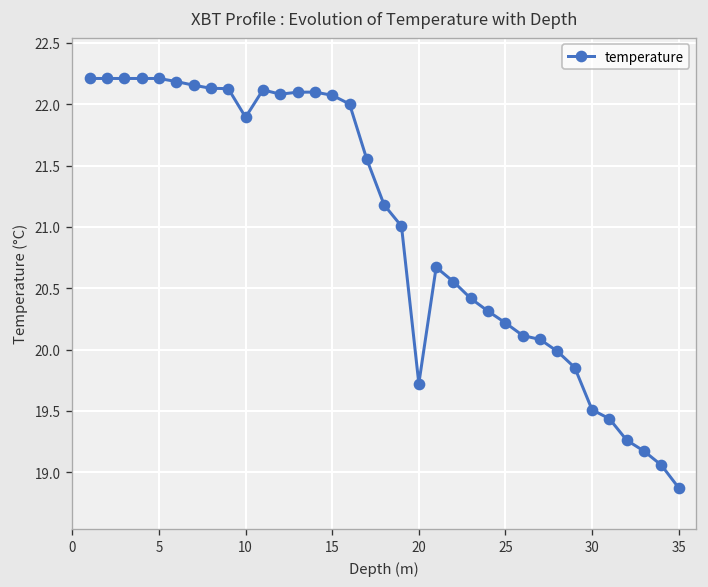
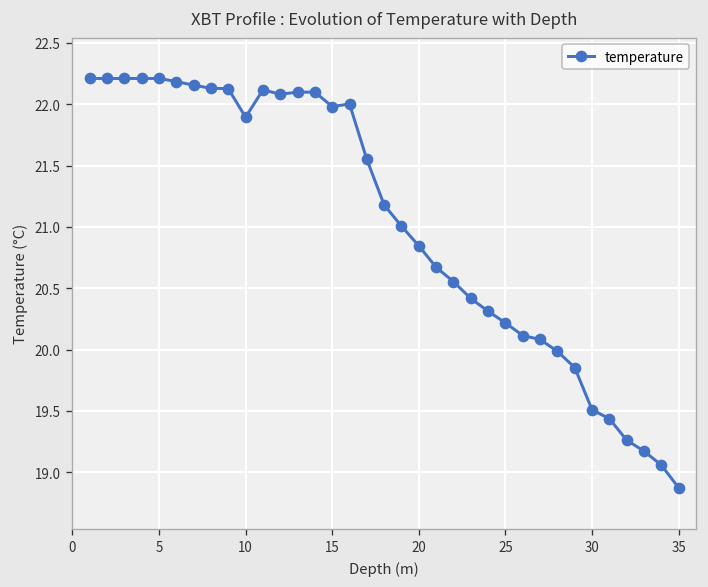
  {
    "5": 22.21,
    "10": 21.89,
-   "15": 22.07,
-   "20": 19.72,
+   "15": 21.98,
+   "20": 20.85,
    "25": 20.22,
    "30": 19.51,
    "35": 18.87
  }
